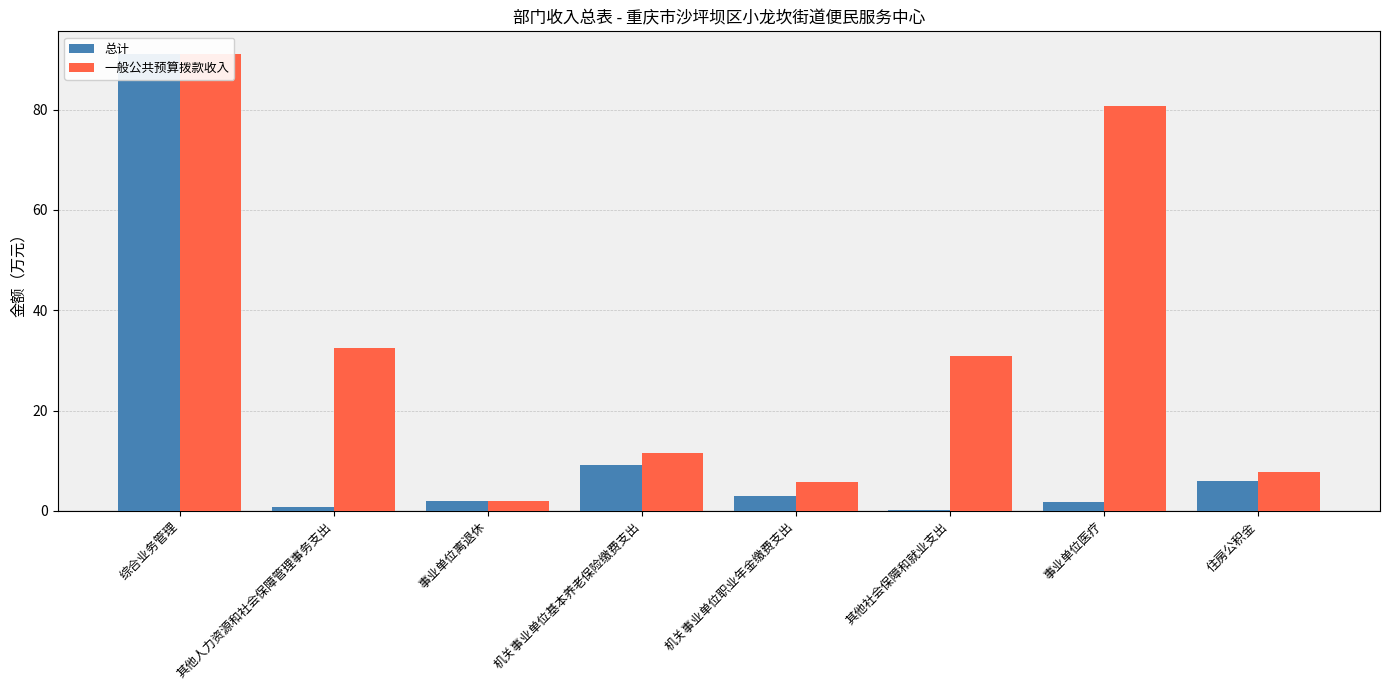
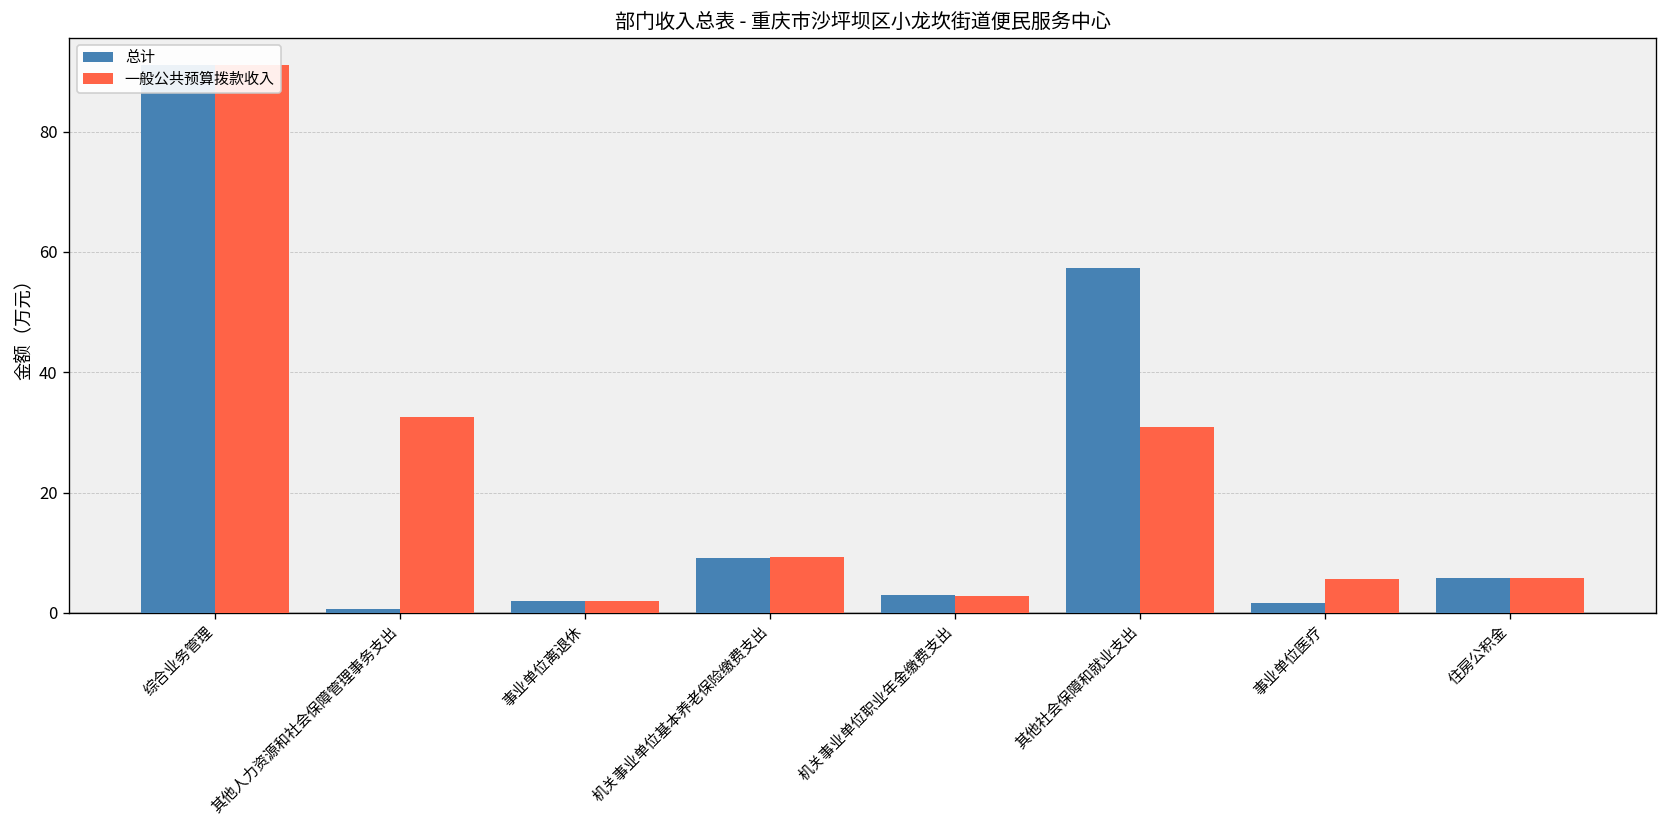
  {
    "总计": {
      "其他人力资源和社会保障管理事务支出": 1,
      "事业单位离退休": 2,
      "机关事业单位基本养老保险缴费支出": 9,
      "机关事业单位职业年金缴费支出": 3,
-     "其他社会保障和就业支出": 0,
+     "其他社会保障和就业支出": 57,
      "事业单位医疗": 2,
      "住房公积金": 6
    },
    "一般公共预算拨款收入": {
      "其他人力资源和社会保障管理事务支出": 33,
      "事业单位离退休": 2,
-     "机关事业单位基本养老保险缴费支出": 11,
-     "机关事业单位职业年金缴费支出": 6,
+     "机关事业单位基本养老保险缴费支出": 9,
+     "机关事业单位职业年金缴费支出": 3,
      "其他社会保障和就业支出": 31,
-     "事业单位医疗": 81,
-     "住房公积金": 8
+     "事业单位医疗": 6,
+     "住房公积金": 6
    }
  }
